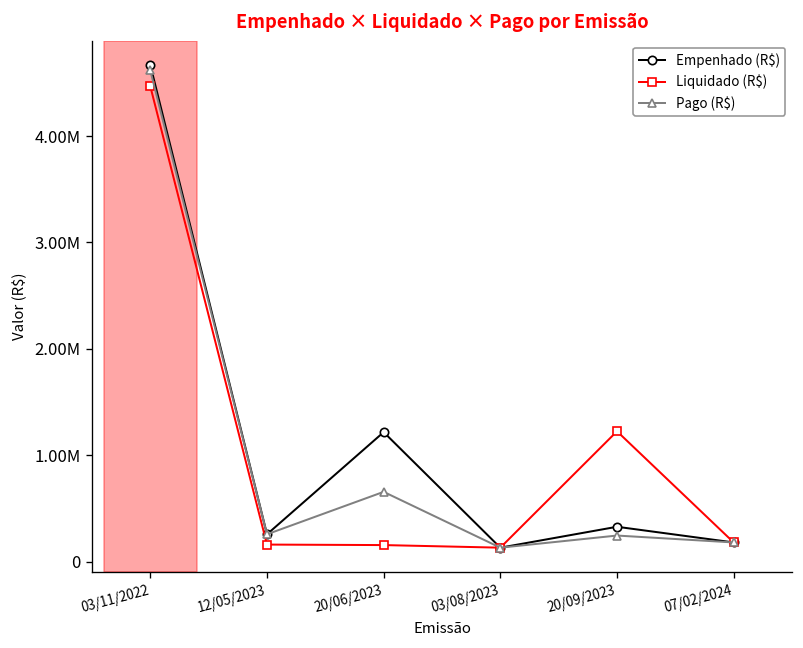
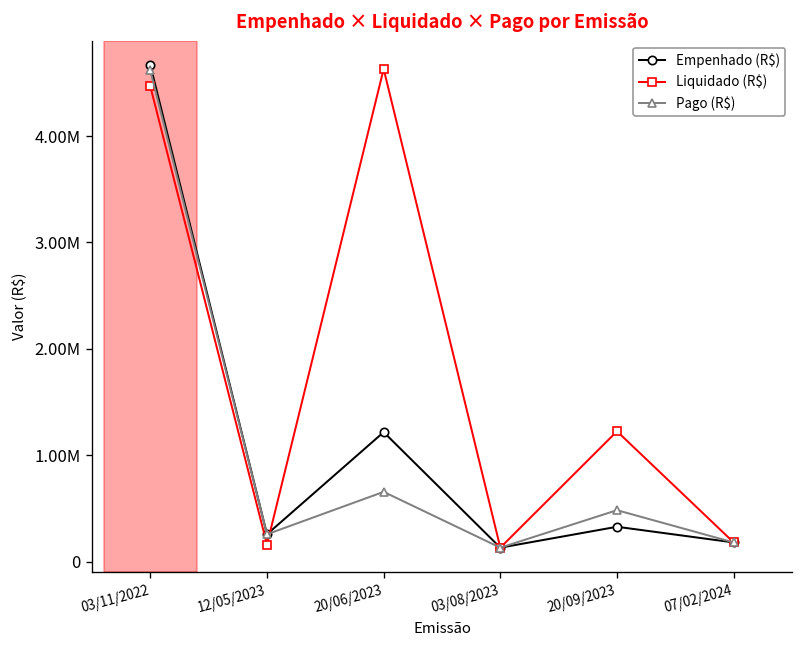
  {
    "Empenhado (R$)": {
      "03/11/2022": 4700000,
      "20/06/2023": 1200000,
      "20/09/2023": 300000
    },
    "Liquidado (R$)": {
      "03/11/2022": 4500000,
      "12/05/2023": 200000,
-     "20/06/2023": 200000,
+     "20/06/2023": 4600000,
      "20/09/2023": 1200000
    },
    "Pago (R$)": {
      "03/11/2022": 4600000,
      "20/06/2023": 700000,
-     "20/09/2023": 200000
+     "20/09/2023": 500000
    }
  }
